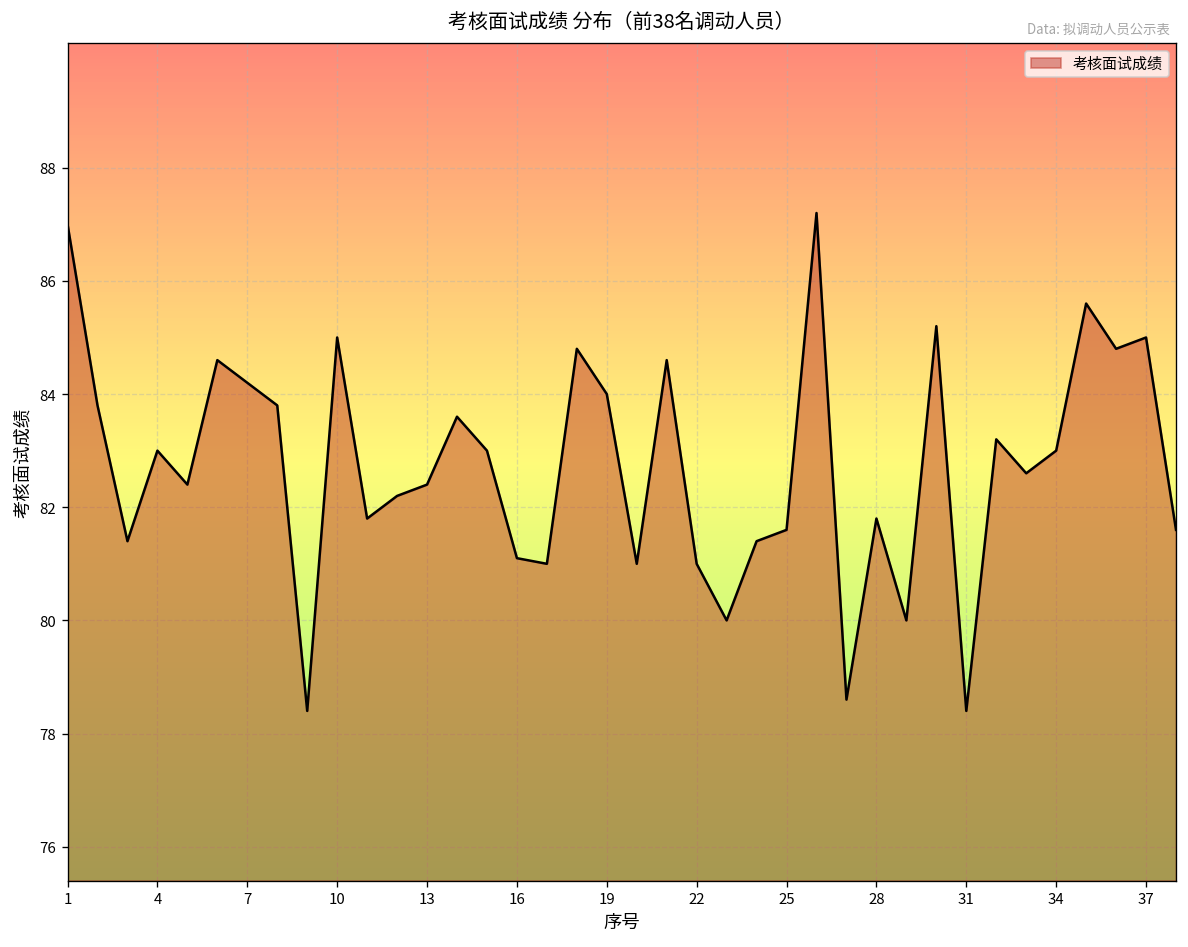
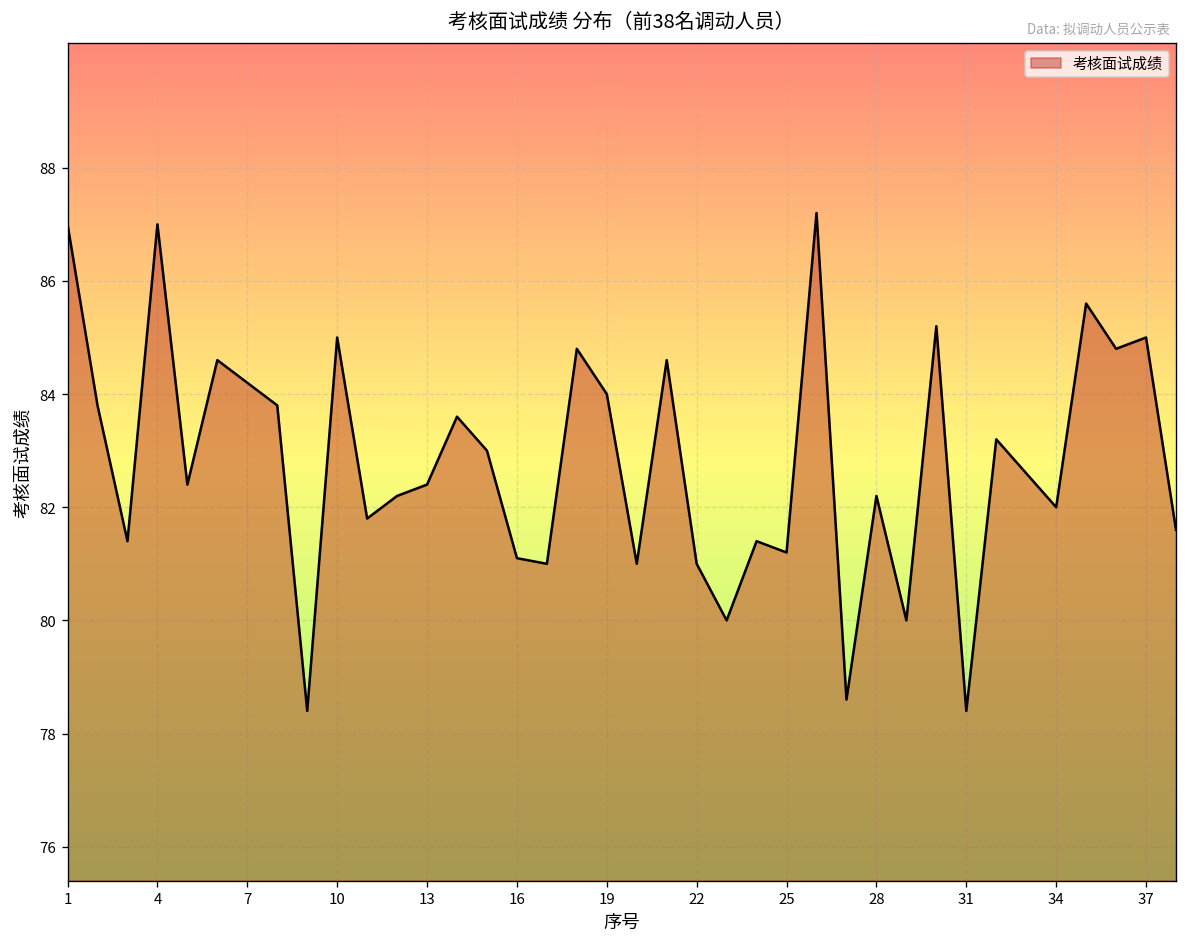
  {
    "1": 87.0,
-   "4": 83,
+   "4": 87,
    "7": 84.2,
    "10": 85.0,
    "13": 82.4,
    "16": 81.1,
    "19": 84.0,
    "22": 81.0,
-   "25": 81.6,
-   "28": 81.8,
+   "25": 81.2,
+   "28": 82.2,
    "31": 78.4,
-   "34": 83,
+   "34": 82,
    "37": 85.0
  }
